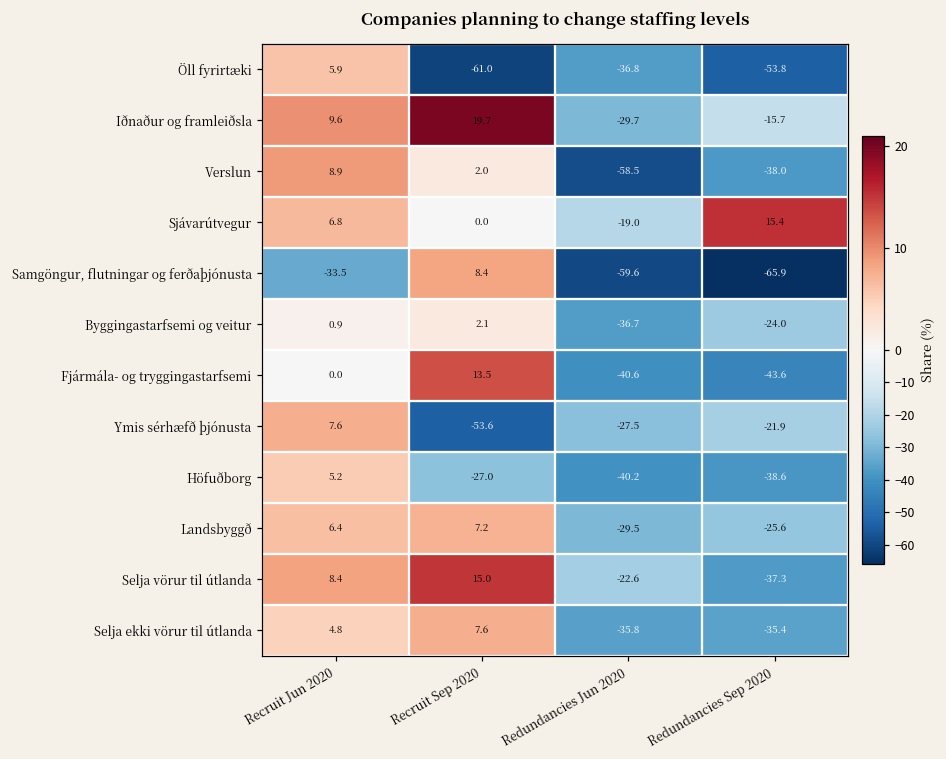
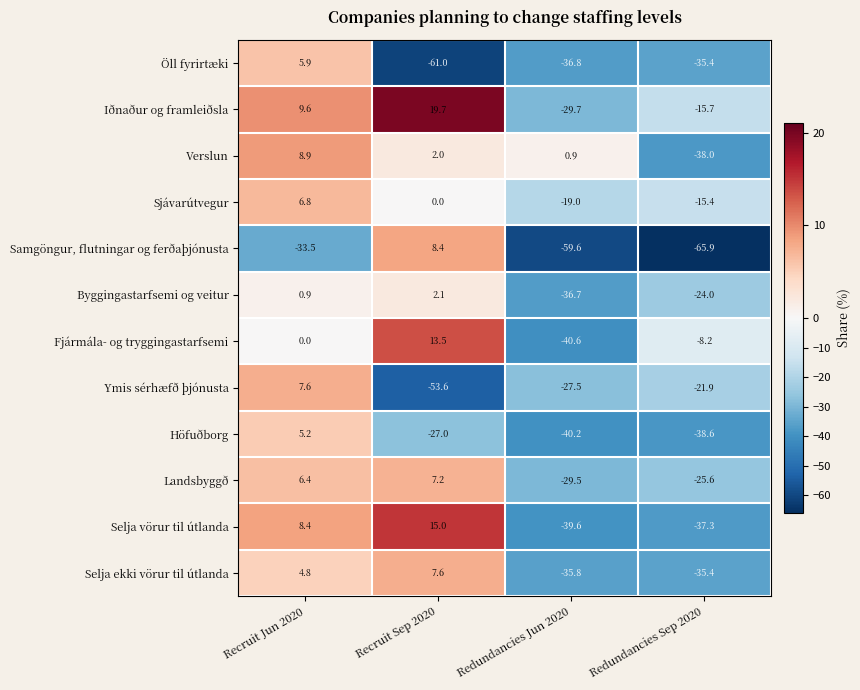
  {
    "Öll fyrirtæki": {
      "Recruit Jun 2020": 5.9,
      "Recruit Sep 2020": -61.0,
      "Redundancies Jun 2020": -36.8,
-     "Redundancies Sep 2020": -53.8
+     "Redundancies Sep 2020": -35.4
    },
    "Iðnaður og framleiðsla": {
      "Recruit Jun 2020": 9.6,
      "Recruit Sep 2020": 19.7,
      "Redundancies Jun 2020": -29.7,
      "Redundancies Sep 2020": -15.7
    },
    "Verslun": {
      "Recruit Jun 2020": 8.9,
      "Recruit Sep 2020": 2.0,
-     "Redundancies Jun 2020": -58.5,
+     "Redundancies Jun 2020": 0.9,
      "Redundancies Sep 2020": -38.0
    },
    "Sjávarútvegur": {
      "Recruit Jun 2020": 6.8,
      "Recruit Sep 2020": 0.0,
      "Redundancies Jun 2020": -19.0,
-     "Redundancies Sep 2020": 15.4
+     "Redundancies Sep 2020": -15.4
    },
    "Samgöngur, flutningar og ferðaþjónusta": {
      "Recruit Jun 2020": -33.5,
      "Recruit Sep 2020": 8.4,
      "Redundancies Jun 2020": -59.6,
      "Redundancies Sep 2020": -65.9
    },
    "Byggingastarfsemi og veitur": {
      "Recruit Jun 2020": 0.9,
      "Recruit Sep 2020": 2.1,
      "Redundancies Jun 2020": -36.7,
      "Redundancies Sep 2020": -24.0
    },
    "Fjármála- og tryggingastarfsemi": {
      "Recruit Jun 2020": 0.0,
      "Recruit Sep 2020": 13.5,
      "Redundancies Jun 2020": -40.6,
-     "Redundancies Sep 2020": -43.6
+     "Redundancies Sep 2020": -8.2
    },
    "Ymis sérhæfð þjónusta": {
      "Recruit Jun 2020": 7.6,
      "Recruit Sep 2020": -53.6,
      "Redundancies Jun 2020": -27.5,
      "Redundancies Sep 2020": -21.9
    },
    "Höfuðborg": {
      "Recruit Jun 2020": 5.2,
      "Recruit Sep 2020": -27.0,
      "Redundancies Jun 2020": -40.2,
      "Redundancies Sep 2020": -38.6
    },
    "Landsbyggð": {
      "Recruit Jun 2020": 6.4,
      "Recruit Sep 2020": 7.2,
      "Redundancies Jun 2020": -29.5,
      "Redundancies Sep 2020": -25.6
    },
    "Selja vörur til útlanda": {
      "Recruit Jun 2020": 8.4,
      "Recruit Sep 2020": 15.0,
-     "Redundancies Jun 2020": -22.6,
+     "Redundancies Jun 2020": -39.6,
      "Redundancies Sep 2020": -37.3
    },
    "Selja ekki vörur til útlanda": {
      "Recruit Jun 2020": 4.8,
      "Recruit Sep 2020": 7.6,
      "Redundancies Jun 2020": -35.8,
      "Redundancies Sep 2020": -35.4
    }
  }
